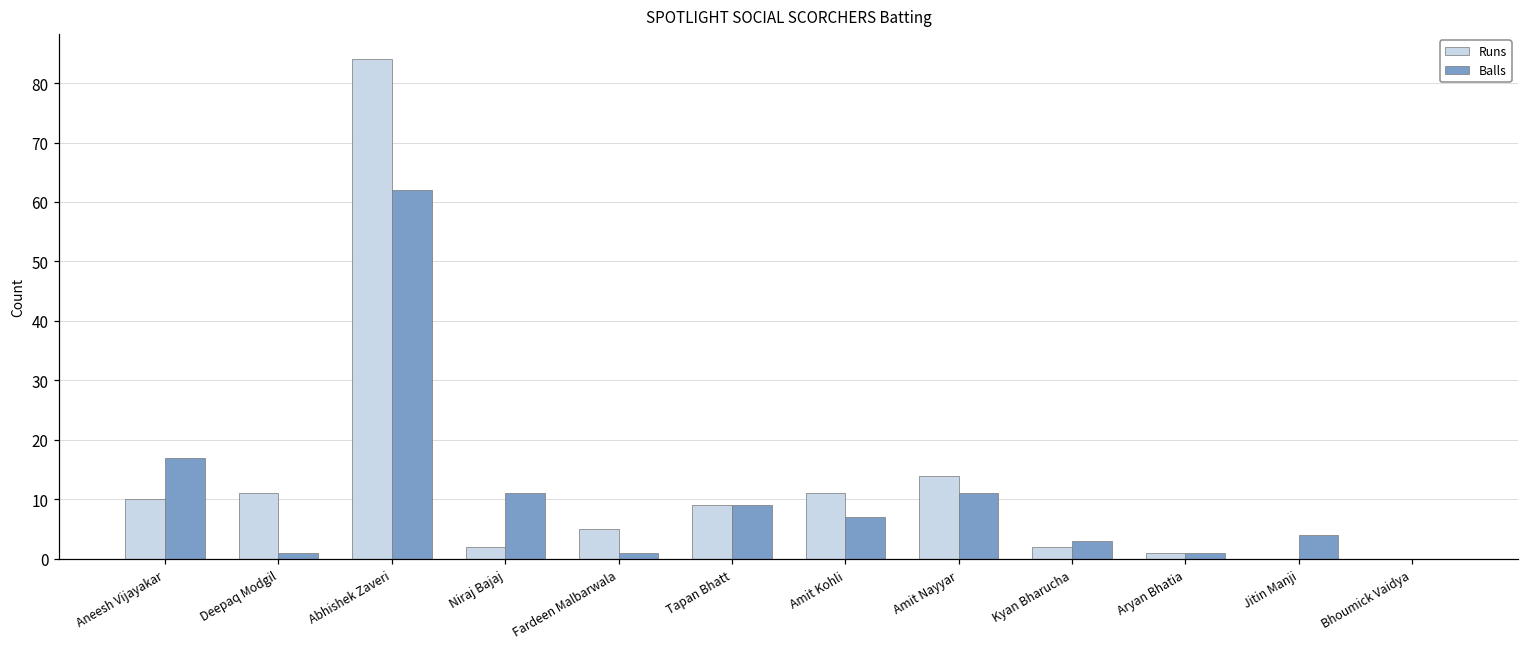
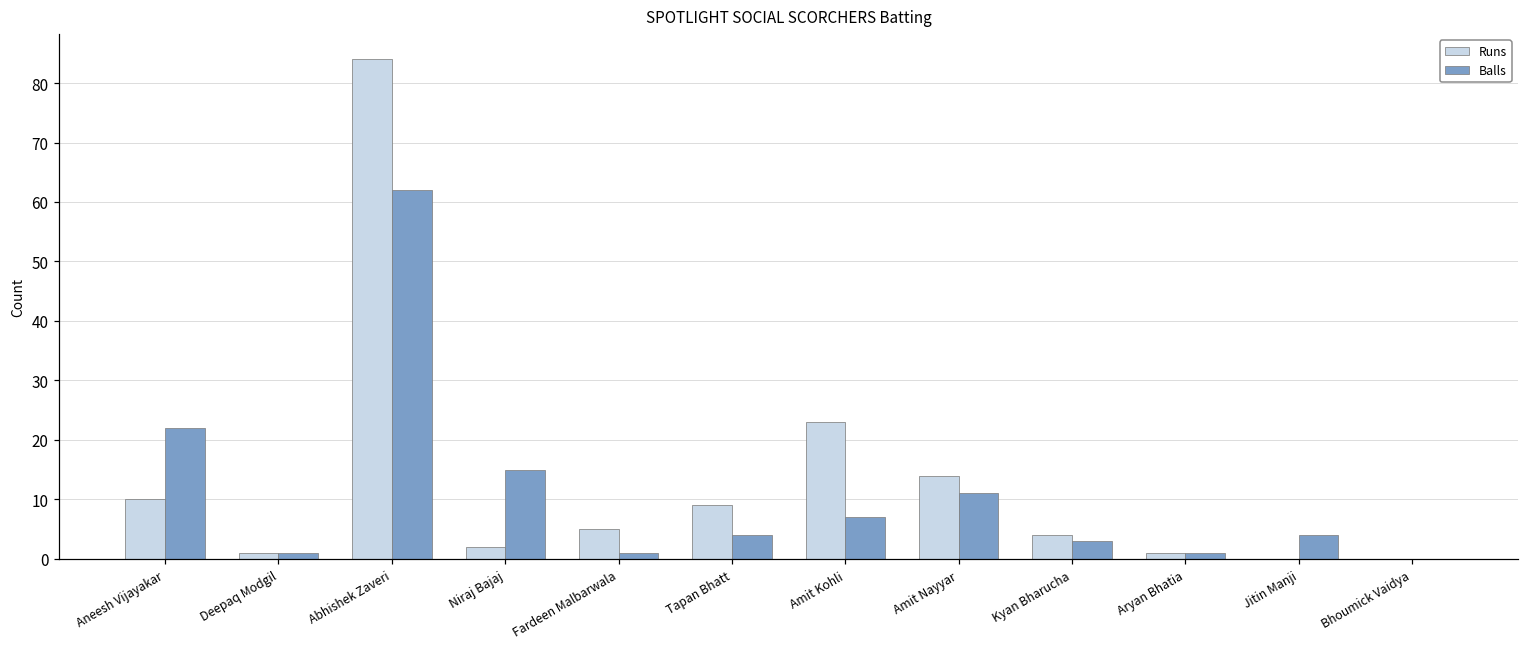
  {
    "Runs": {
      "Aneesh Vijayakar": 10,
-     "Deepaq Modgil": 11,
+     "Deepaq Modgil": 1,
      "Abhishek Zaveri": 84,
      "Niraj Bajaj": 2,
      "Fardeen Malbarwala": 5,
      "Tapan Bhatt": 9,
-     "Amit Kohli": 11,
+     "Amit Kohli": 23,
      "Amit Nayyar": 14,
-     "Kyan Bharucha": 2,
+     "Kyan Bharucha": 4,
      "Aryan Bhatia": 1,
      "Jitin Manji": 0,
      "Bhoumick Vaidya": 0
    },
    "Balls": {
-     "Aneesh Vijayakar": 17,
+     "Aneesh Vijayakar": 22,
      "Deepaq Modgil": 1,
      "Abhishek Zaveri": 62,
-     "Niraj Bajaj": 11,
+     "Niraj Bajaj": 15,
      "Fardeen Malbarwala": 1,
-     "Tapan Bhatt": 9,
+     "Tapan Bhatt": 4,
      "Amit Kohli": 7,
      "Amit Nayyar": 11,
      "Kyan Bharucha": 3,
      "Aryan Bhatia": 1,
      "Jitin Manji": 4,
      "Bhoumick Vaidya": 0
    }
  }
